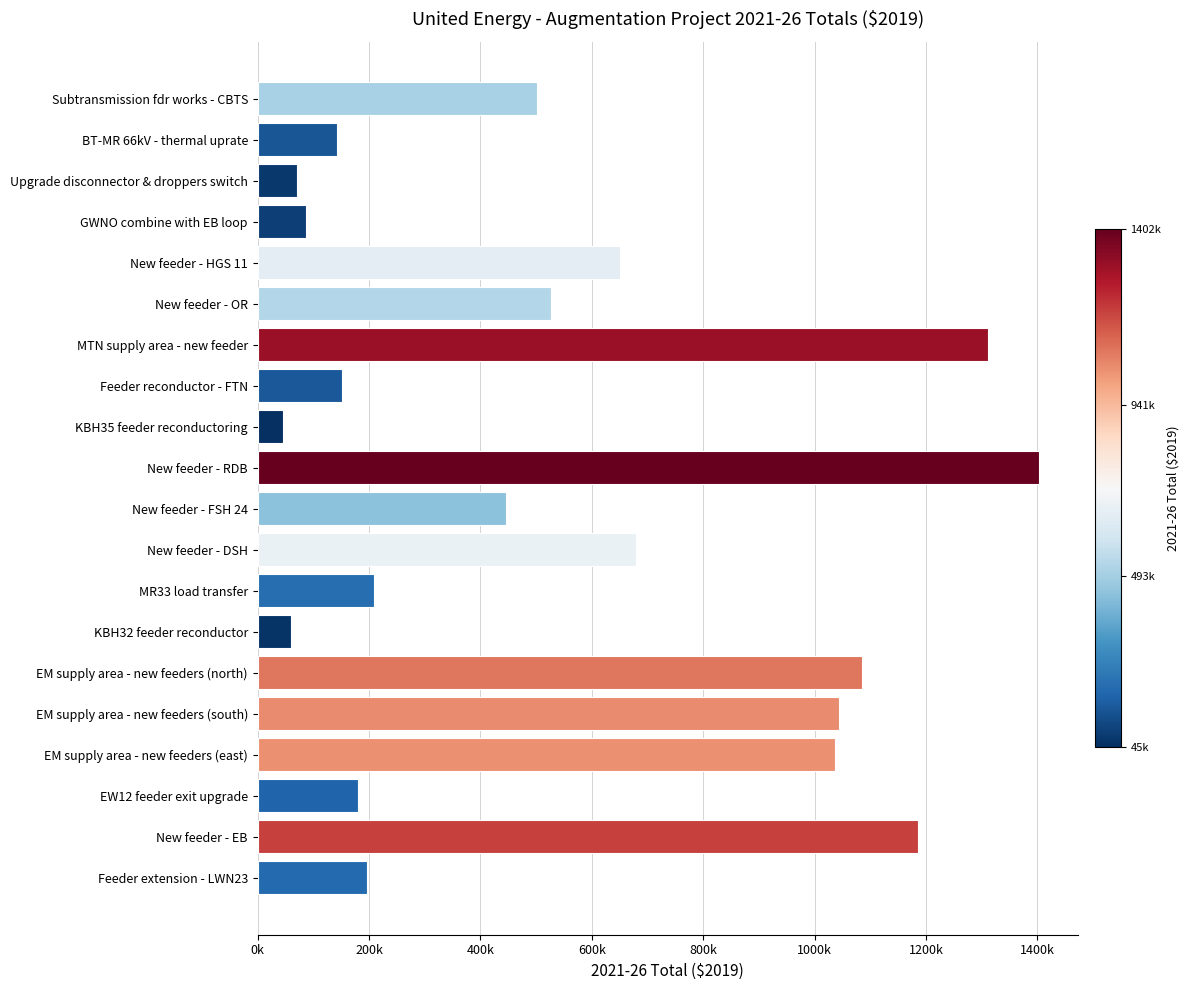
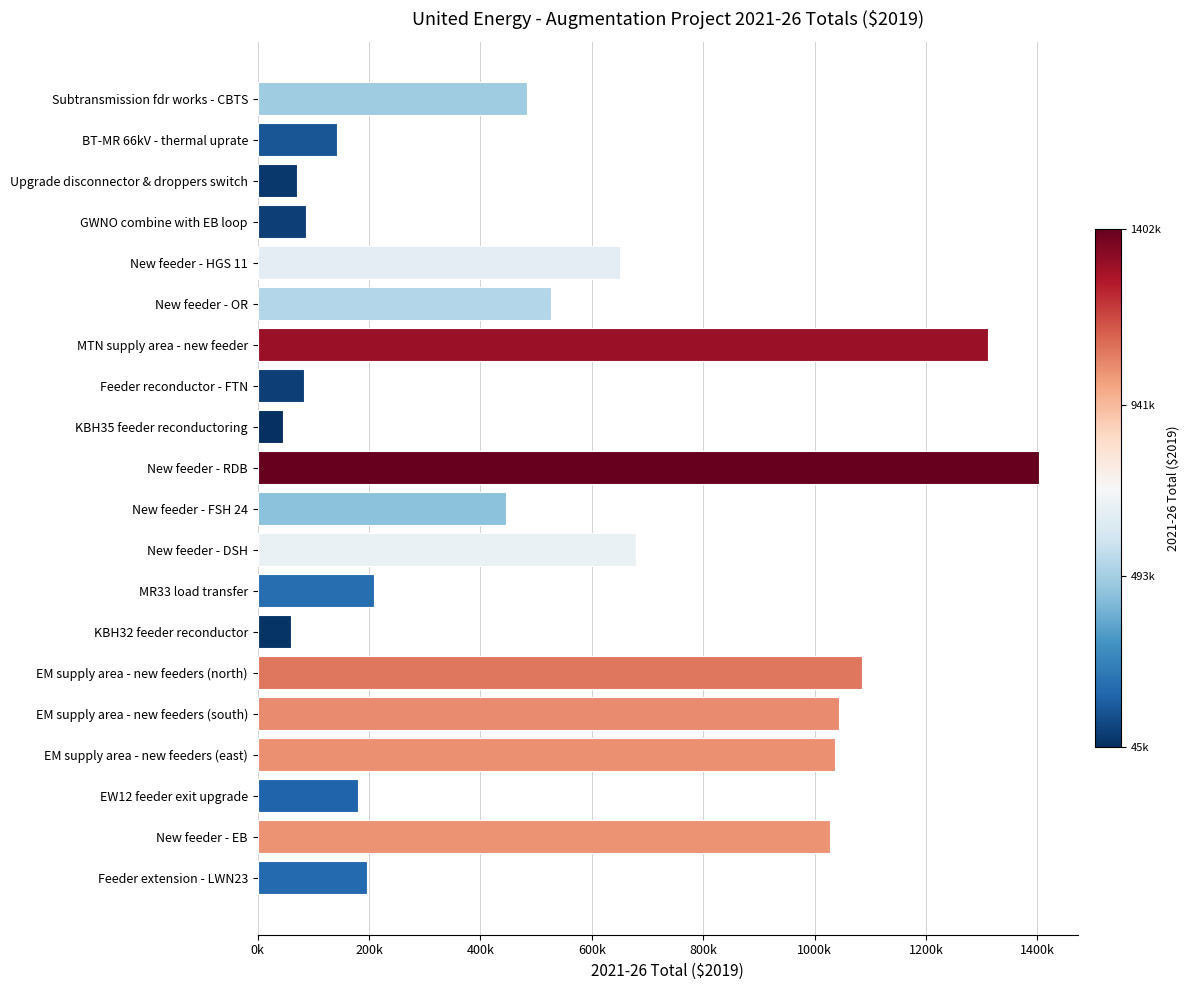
  {
-   "Subtransmission fdr works - CBTS": 500000,
+   "Subtransmission fdr works - CBTS": 480000,
    "BT-MR 66kV - thermal uprate": 140000,
    "Upgrade disconnector & droppers switch": 70000,
    "GWNO combine with EB loop": 90000,
    "New feeder - HGS 11": 650000,
    "New feeder - OR": 530000,
    "MTN supply area - new feeder": 1310000,
-   "Feeder reconductor - FTN": 150000,
+   "Feeder reconductor - FTN": 80000,
    "KBH35 feeder reconductoring": 50000,
    "New feeder - RDB": 1400000,
    "New feeder - FSH 24": 450000,
    "New feeder - DSH": 680000,
    "MR33 load transfer": 210000,
    "KBH32 feeder reconductor": 60000,
    "EM supply area - new feeders (north)": 1090000,
    "EM supply area - new feeders (south)": 1040000,
    "EM supply area - new feeders (east)": 1040000,
    "EW12 feeder exit upgrade": 180000,
-   "New feeder - EB": 1190000,
+   "New feeder - EB": 1030000,
    "Feeder extension - LWN23": 200000
  }
